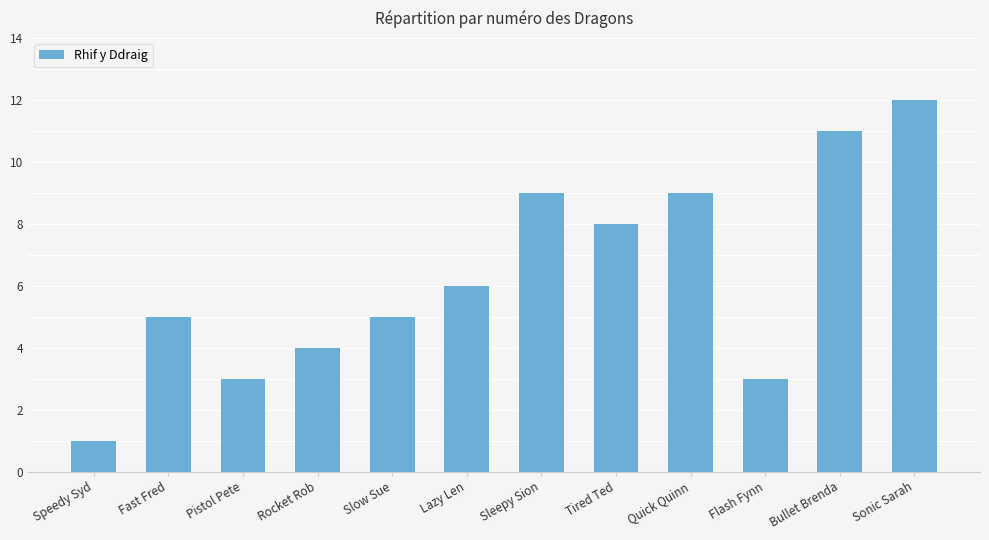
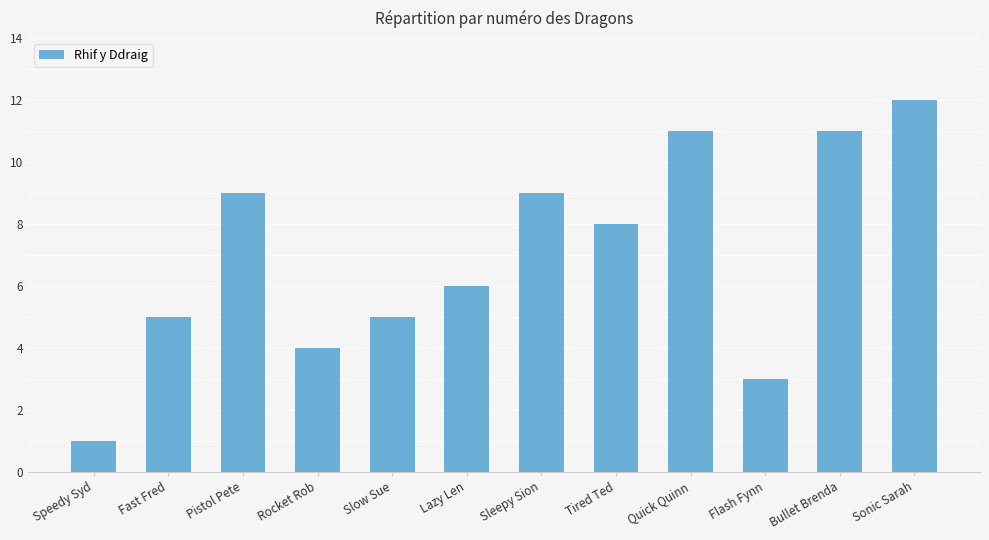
  {
    "Speedy Syd": 1,
    "Fast Fred": 5,
-   "Pistol Pete": 3,
+   "Pistol Pete": 9,
    "Rocket Rob": 4,
    "Slow Sue": 5,
    "Lazy Len": 6,
    "Sleepy Sion": 9,
    "Tired Ted": 8,
-   "Quick Quinn": 9,
+   "Quick Quinn": 11,
    "Flash Fynn": 3,
    "Bullet Brenda": 11,
    "Sonic Sarah": 12
  }
